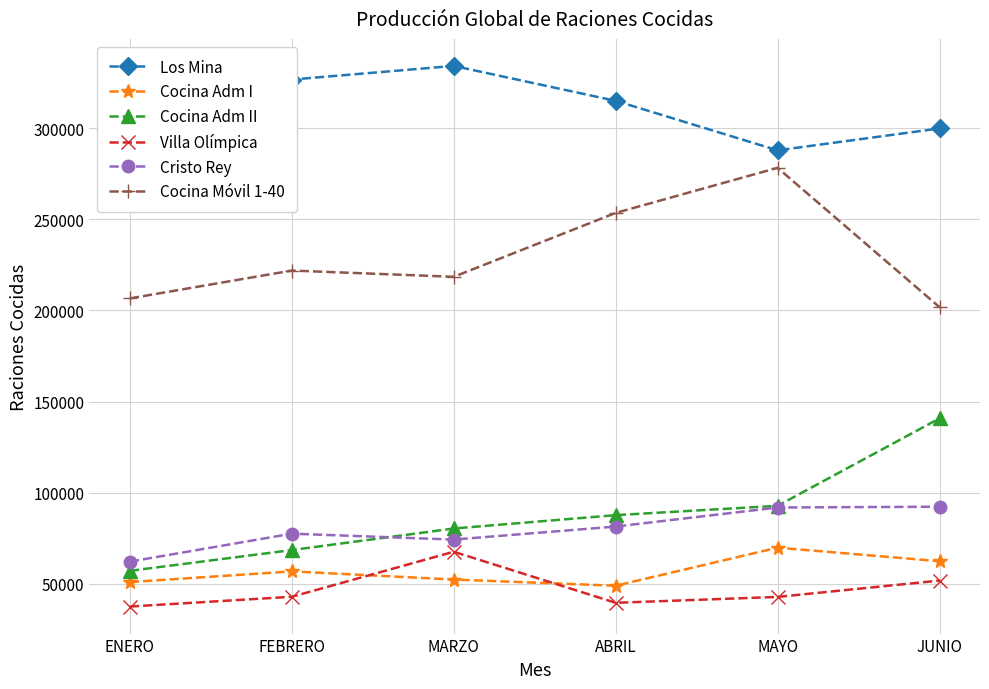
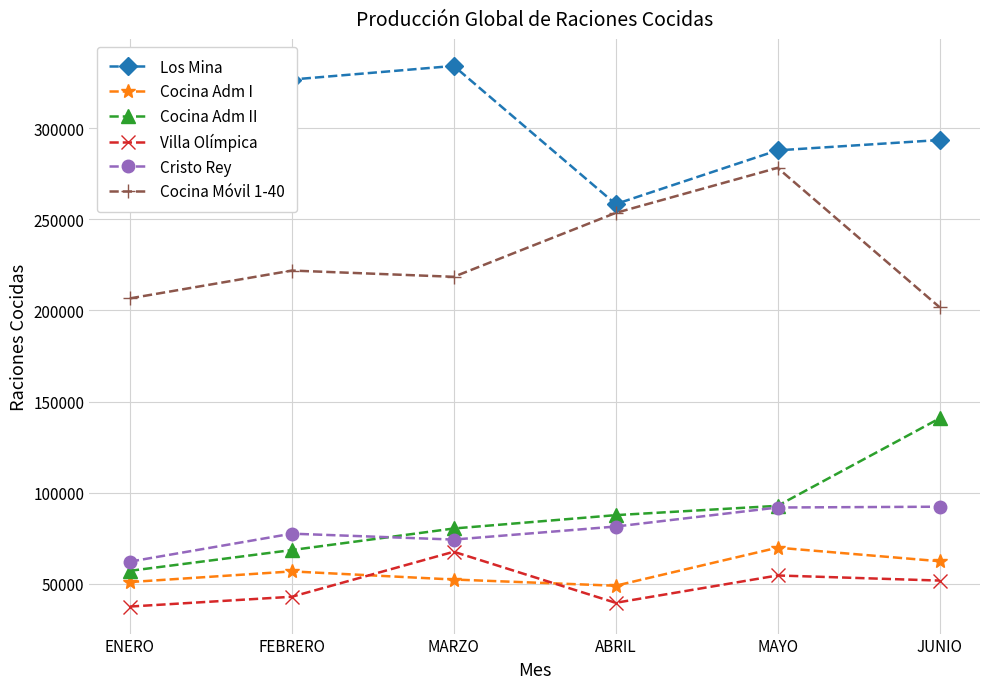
  {
    "Los Mina": {
      "MARZO": 334000,
-     "ABRIL": 315000,
+     "ABRIL": 258000,
      "MAYO": 288000,
-     "JUNIO": 300000
+     "JUNIO": 294000
    },
    "Cocina Adm I": {
      "ENERO": 51000,
      "FEBRERO": 57000,
      "MARZO": 52000,
      "ABRIL": 49000,
      "MAYO": 70000,
      "JUNIO": 62000
    },
    "Cocina Adm II": {
      "ENERO": 57000,
      "FEBRERO": 69000,
      "MARZO": 80000,
      "ABRIL": 88000,
      "JUNIO": 141000
    },
    "Villa Olímpica": {
      "ENERO": 37000,
      "FEBRERO": 43000,
      "MARZO": 68000,
      "ABRIL": 40000,
-     "MAYO": 43000,
+     "MAYO": 55000,
      "JUNIO": 52000
    },
    "Cristo Rey": {
      "ENERO": 62000,
      "FEBRERO": 77000,
      "MARZO": 74000,
      "ABRIL": 81000,
      "JUNIO": 92000
    },
    "Cocina Móvil 1-40": {
      "ENERO": 207000,
      "FEBRERO": 222000,
      "MARZO": 218000,
      "ABRIL": 254000,
      "MAYO": 278000,
      "JUNIO": 202000
    }
  }
